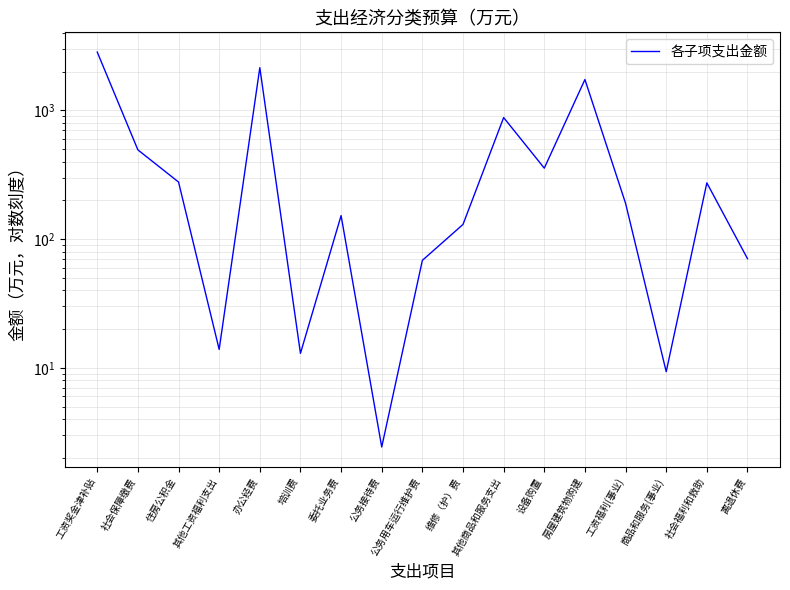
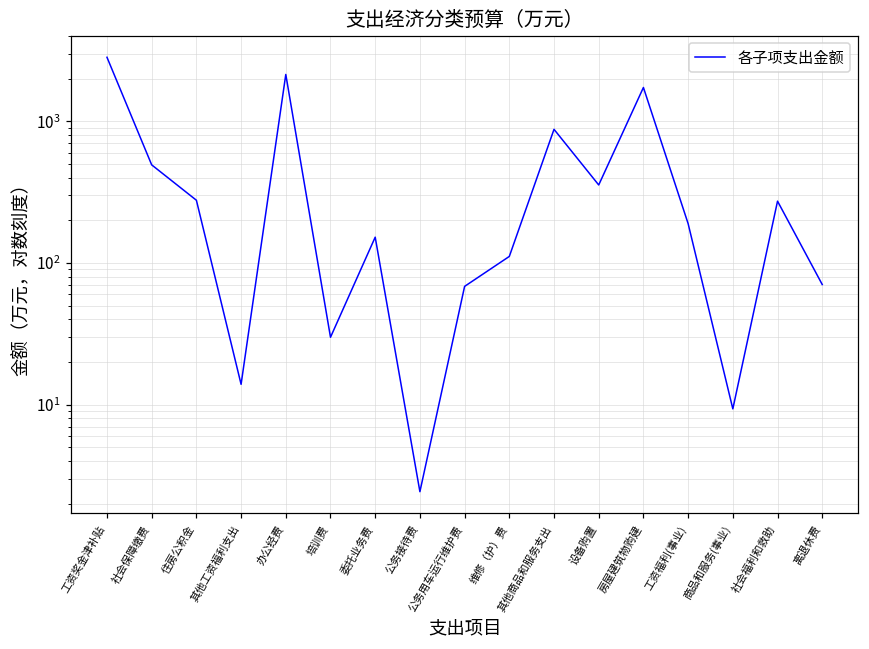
  {
    "工资奖金津补贴": 2800,
    "社会保障缴费": 490,
    "住房公积金": 280,
    "其他工资福利支出": 14,
    "办公经费": 2100,
-   "培训费": 13,
+   "培训费": 30,
    "委托业务费": 150,
    "公务接待费": 2.4,
    "公务用车运行维护费": 70,
-   "维修（护）费": 130,
+   "维修（护）费": 110,
    "其他商品和服务支出": 900,
    "设备购置": 360,
    "房屋建筑物购建": 1700,
    "工资福利(事业)": 190,
    "商品和服务(事业)": 9,
    "社会福利和救助": 270,
    "离退休费": 70
  }
